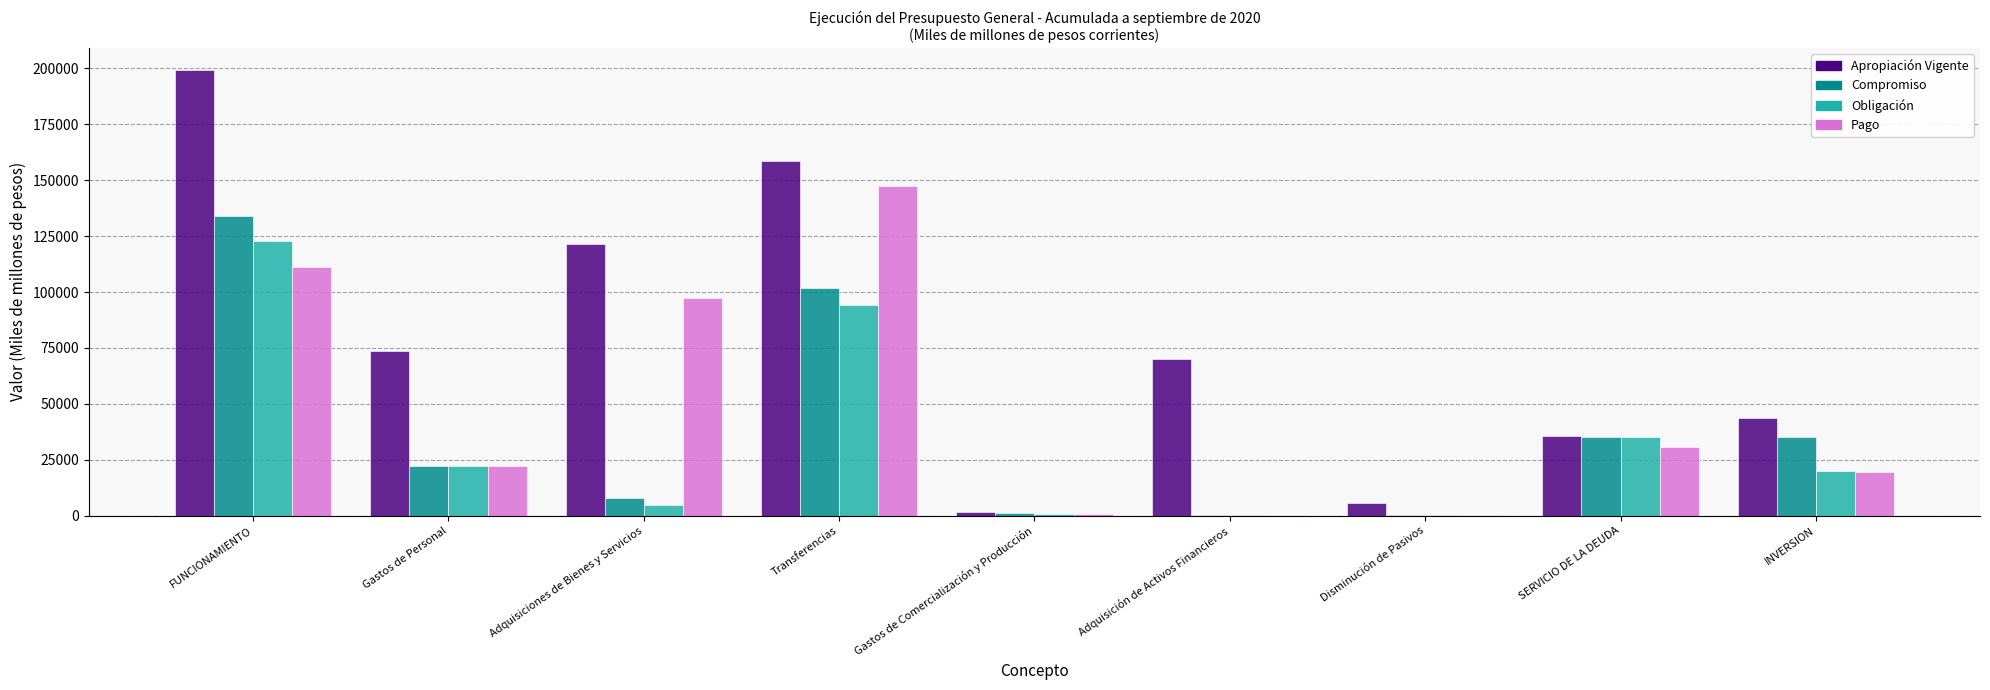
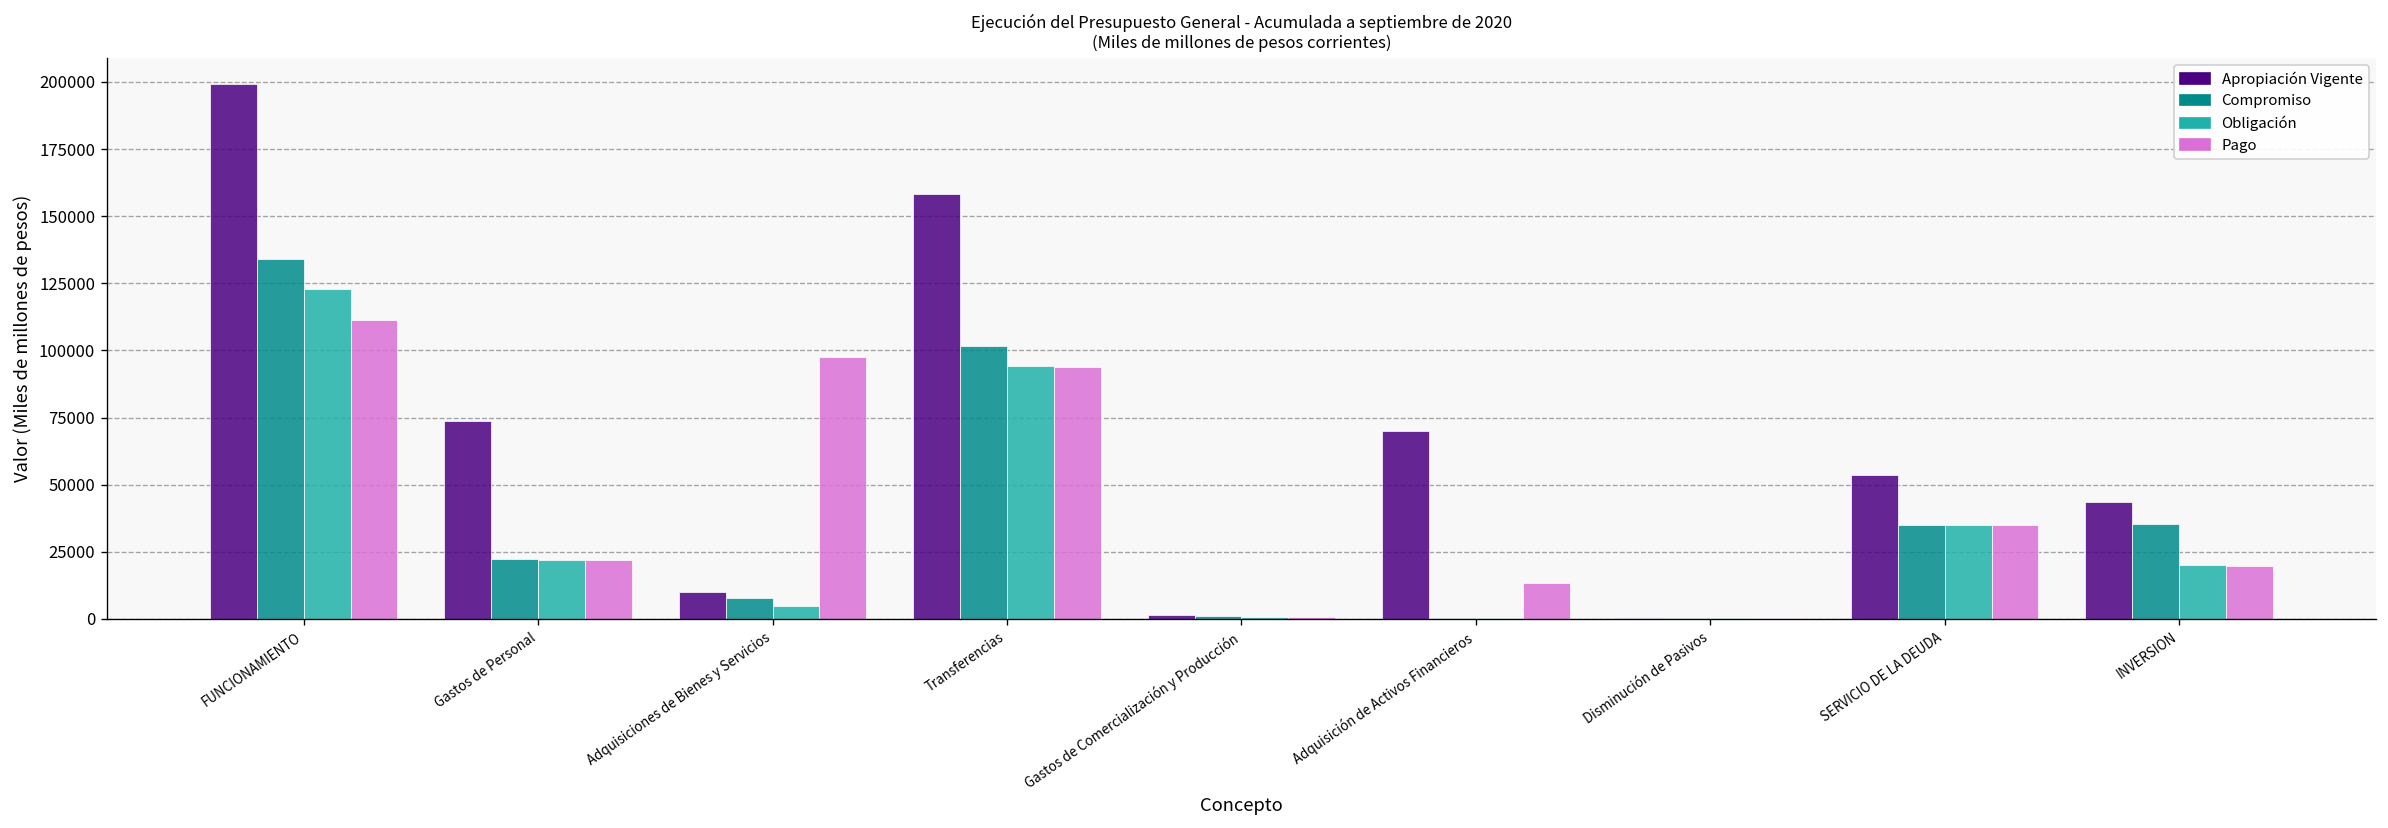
  {
    "Apropiación Vigente": {
      "FUNCIONAMIENTO": 199000,
      "Gastos de Personal": 74000,
-     "Adquisiciones de Bienes y Servicios": 121000,
+     "Adquisiciones de Bienes y Servicios": 10000,
      "Transferencias": 158000,
      "Gastos de Comercialización y Producción": 1000,
      "Adquisición de Activos Financieros": 70000,
-     "Disminución de Pasivos": 6000,
-     "SERVICIO DE LA DEUDA": 36000,
+     "Disminución de Pasivos": 0,
+     "SERVICIO DE LA DEUDA": 54000,
      "INVERSION": 44000
    },
    "Pago": {
      "FUNCIONAMIENTO": 111000,
      "Gastos de Personal": 22000,
      "Adquisiciones de Bienes y Servicios": 97000,
-     "Transferencias": 147000,
-     "Adquisición de Activos Financieros": 0,
-     "SERVICIO DE LA DEUDA": 31000,
+     "Transferencias": 94000,
+     "Adquisición de Activos Financieros": 13000,
+     "SERVICIO DE LA DEUDA": 35000,
      "INVERSION": 20000
    }
  }
